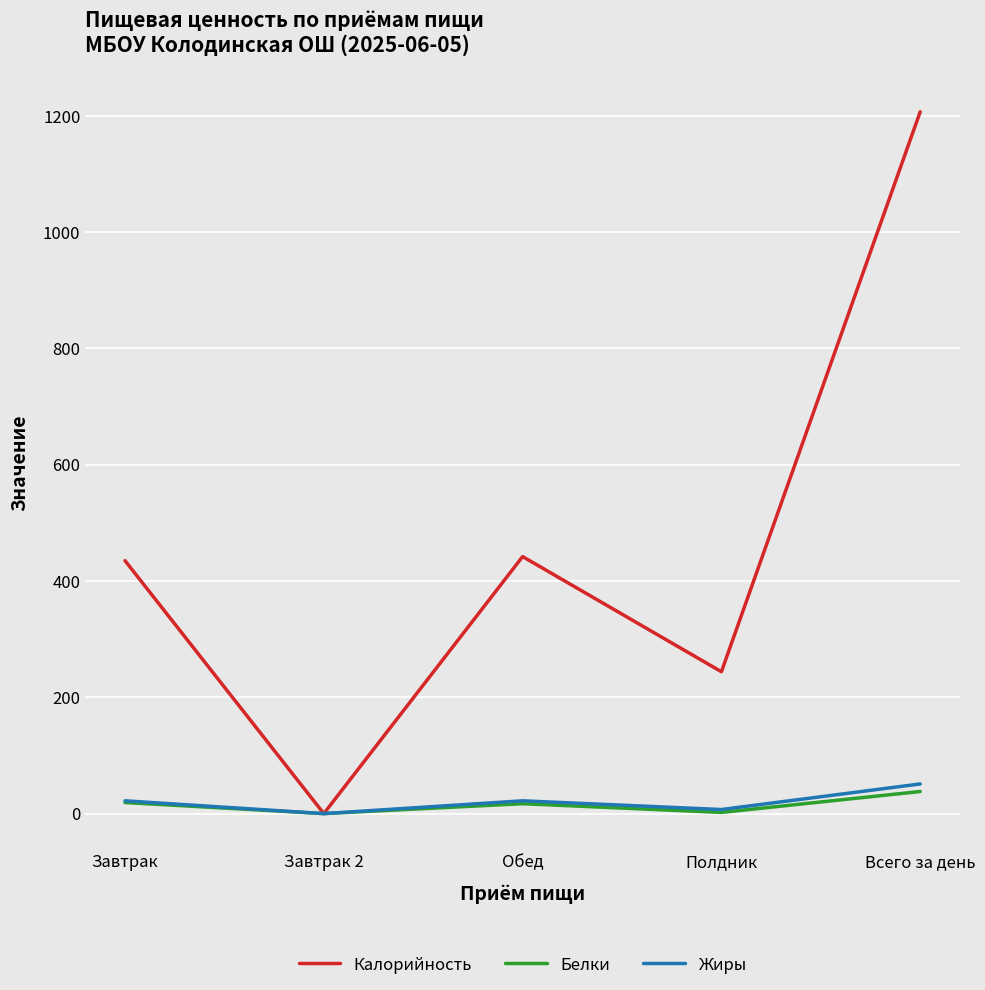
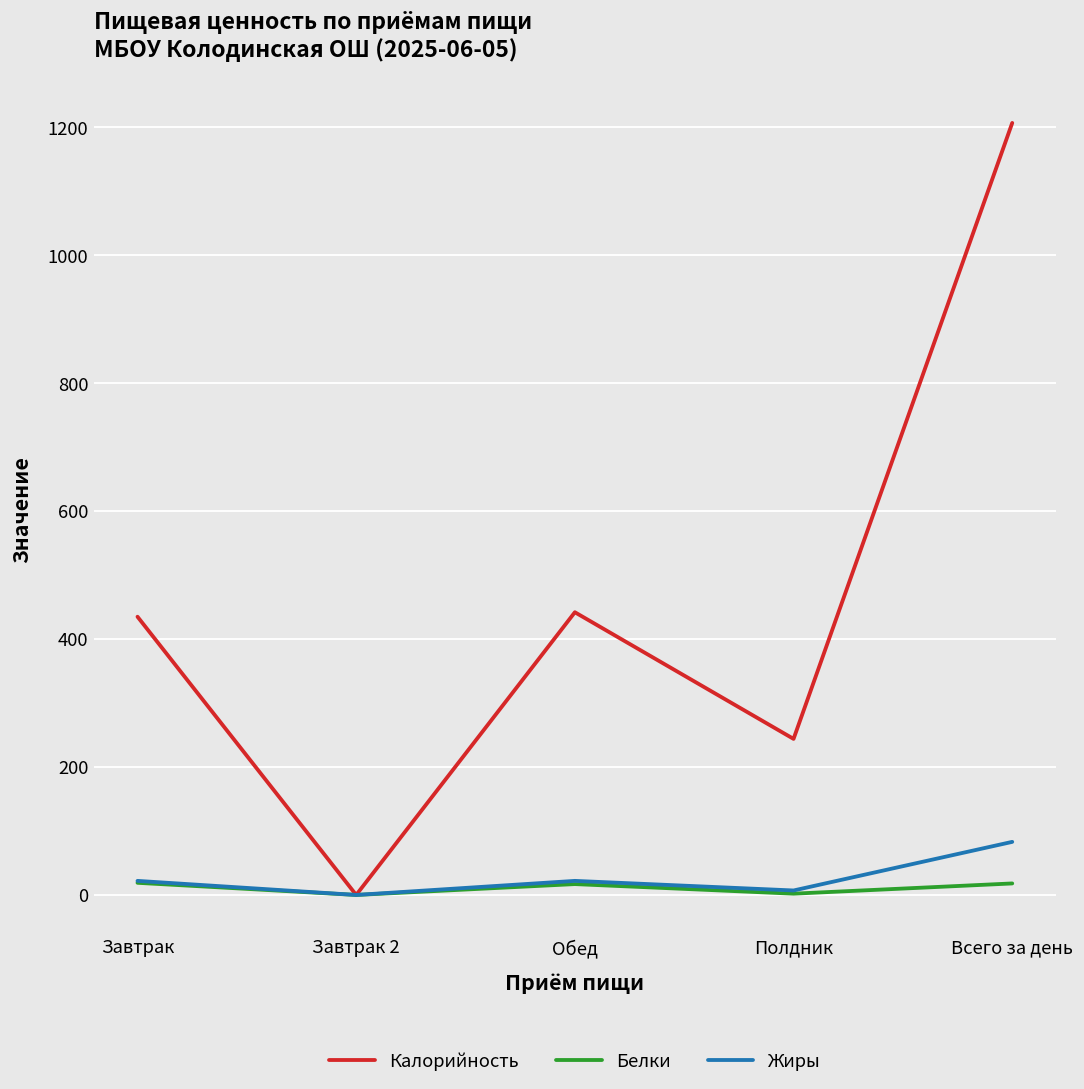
  {
    "Калорийность": {
      "Завтрак": 440,
      "Обед": 440,
      "Полдник": 240,
      "Всего за день": 1210
    },
    "Белки": {
      "Обед": 20,
      "Полдник": 0,
-     "Всего за день": 40
+     "Всего за день": 20
    },
    "Жиры": {
      "Обед": 20,
      "Полдник": 10,
-     "Всего за день": 50
+     "Всего за день": 80
    }
  }
